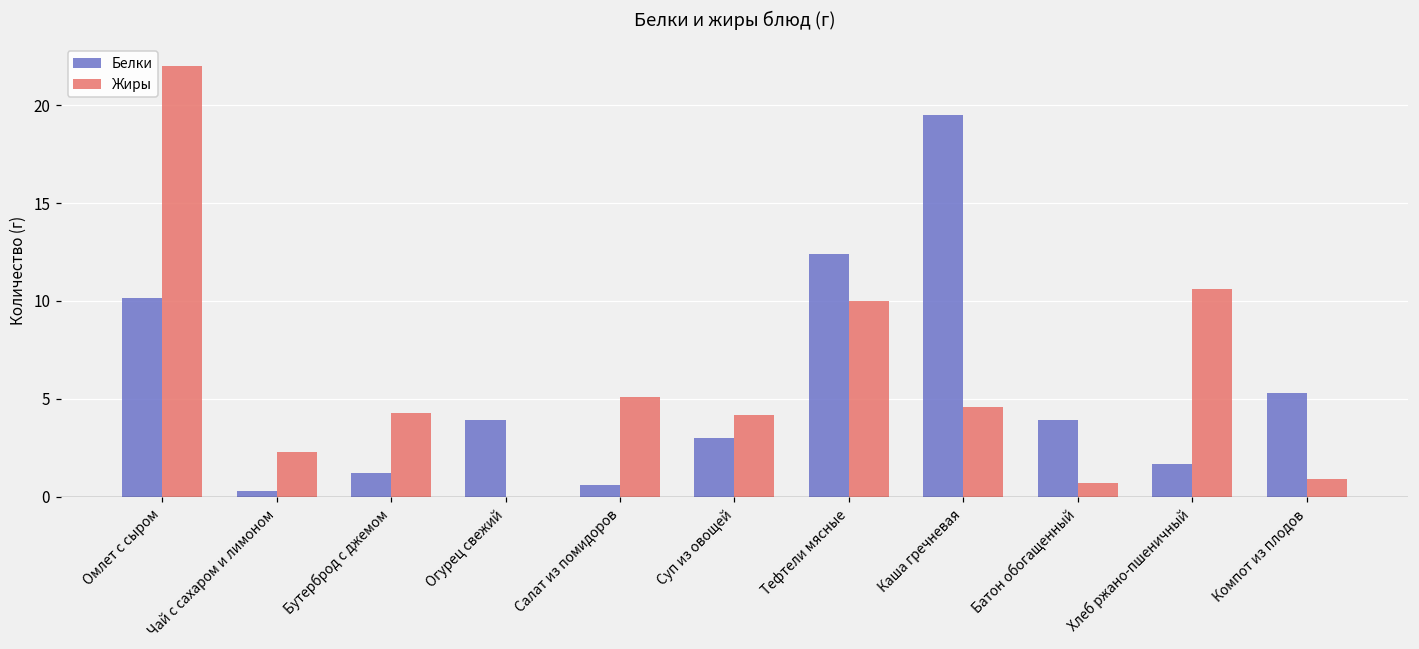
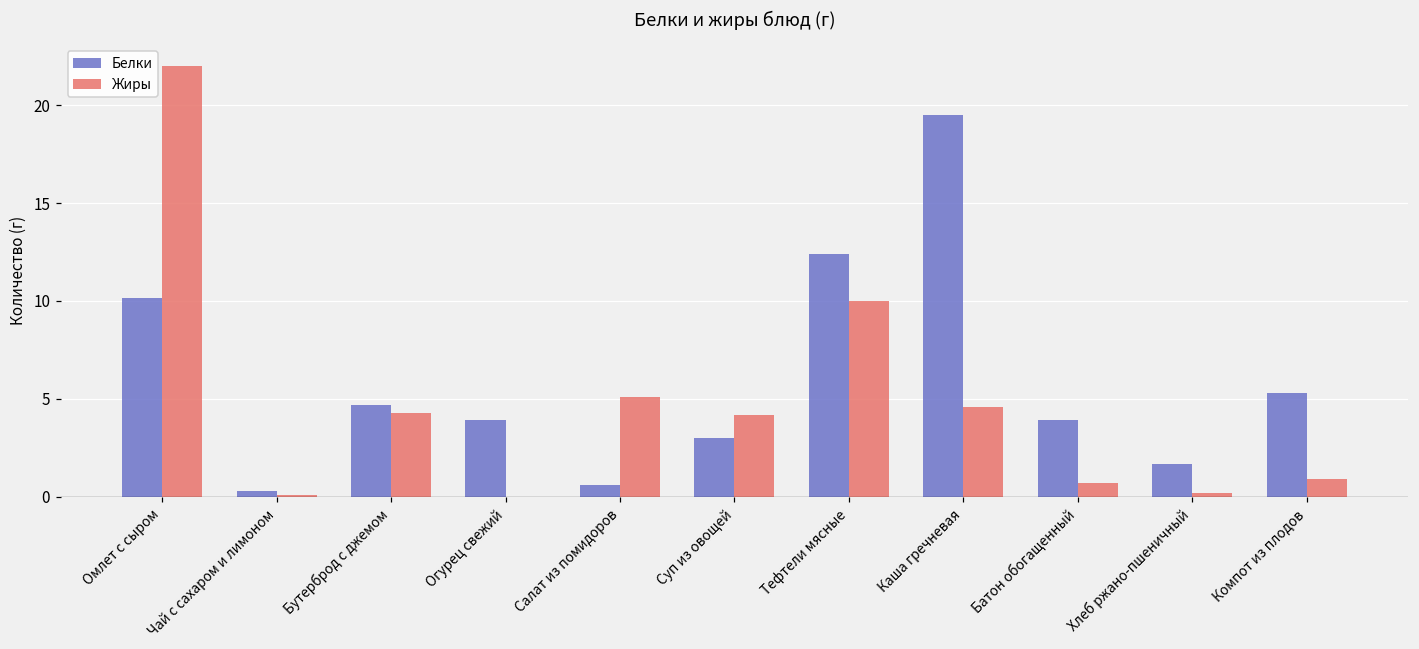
  {
    "Белки": {
      "Омлет с сыром": 10.1,
      "Чай с сахаром и лимоном": 0.3,
-     "Бутерброд с джемом": 1.2,
+     "Бутерброд с джемом": 4.7,
      "Огурец свежий": 3.9,
      "Салат из помидоров": 0.6,
      "Суп из овощей": 3.0,
      "Тефтели мясные": 12.4,
      "Каша гречневая": 19.5,
      "Батон обогащенный": 3.9,
      "Хлеб ржано-пшеничный": 1.7,
      "Компот из плодов": 5.3
    },
    "Жиры": {
      "Омлет с сыром": 22.0,
-     "Чай с сахаром и лимоном": 2.3,
+     "Чай с сахаром и лимоном": 0.1,
      "Бутерброд с джемом": 4.3,
      "Огурец свежий": 0.0,
      "Салат из помидоров": 5.1,
      "Суп из овощей": 4.2,
      "Тефтели мясные": 10.0,
      "Каша гречневая": 4.6,
      "Батон обогащенный": 0.7,
-     "Хлеб ржано-пшеничный": 10.6,
+     "Хлеб ржано-пшеничный": 0.2,
      "Компот из плодов": 0.9
    }
  }
